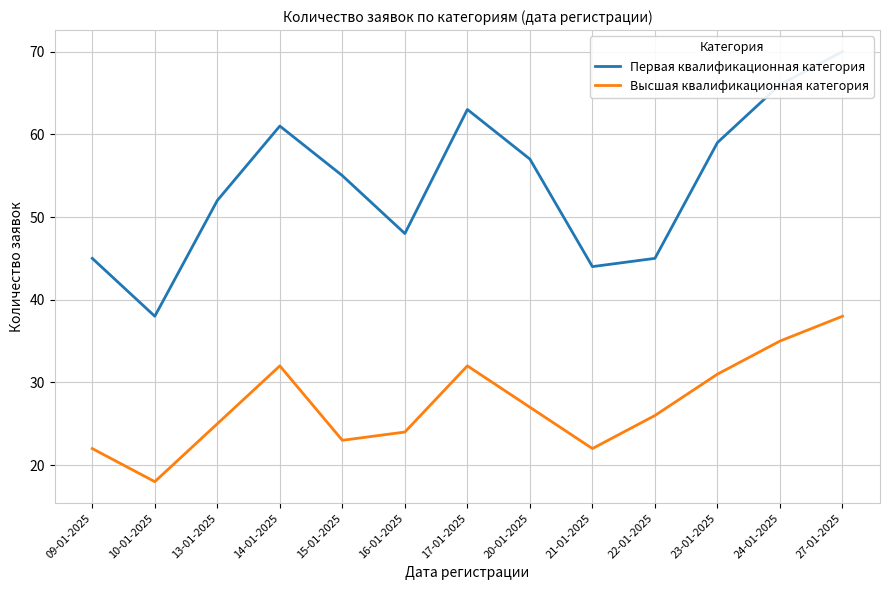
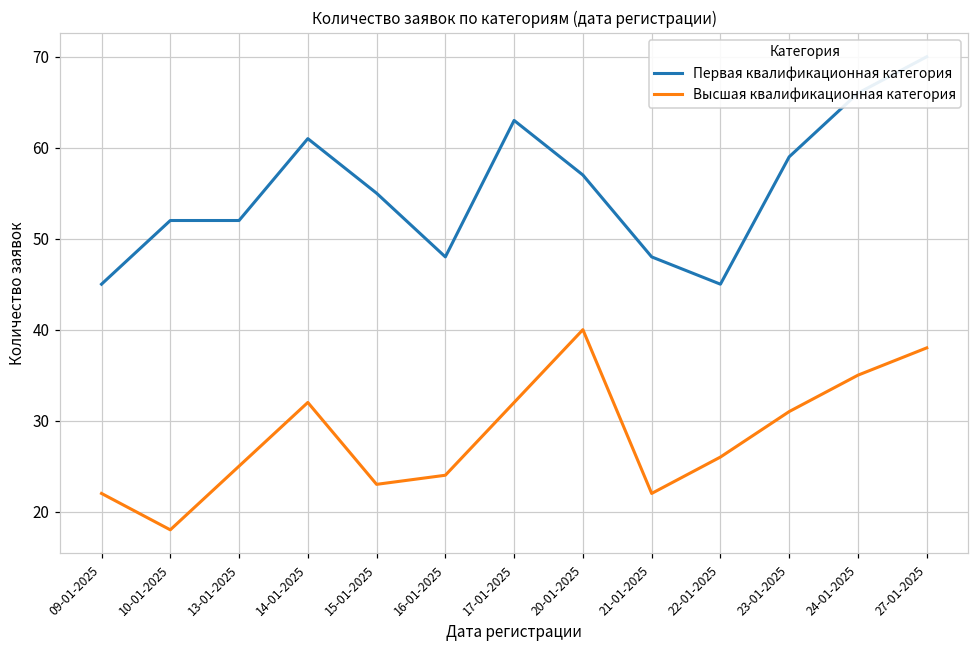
  {
    "Первая квалификационная категория": {
      "09-01-2025": 45,
-     "10-01-2025": 38,
+     "10-01-2025": 52,
      "13-01-2025": 52,
      "14-01-2025": 61,
      "15-01-2025": 55,
      "16-01-2025": 48,
      "17-01-2025": 63,
      "20-01-2025": 57,
-     "21-01-2025": 44,
+     "21-01-2025": 48,
      "22-01-2025": 45,
      "23-01-2025": 59
    },
    "Высшая квалификационная категория": {
      "09-01-2025": 22,
      "10-01-2025": 18,
      "13-01-2025": 25,
      "14-01-2025": 32,
      "15-01-2025": 23,
      "16-01-2025": 24,
      "17-01-2025": 32,
-     "20-01-2025": 27,
+     "20-01-2025": 40,
      "21-01-2025": 22,
      "22-01-2025": 26,
      "23-01-2025": 31,
      "24-01-2025": 35,
      "27-01-2025": 38
    }
  }
